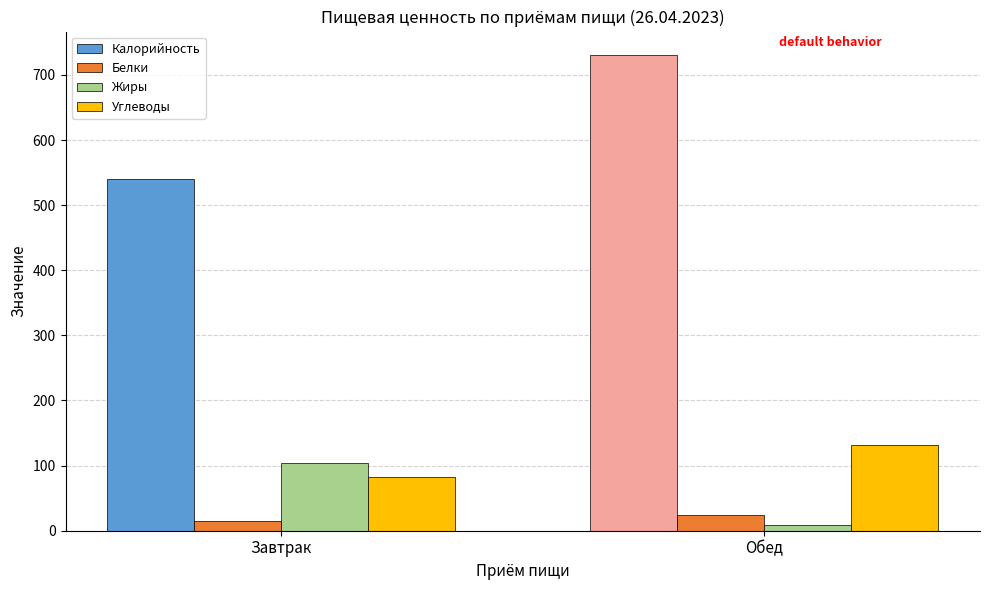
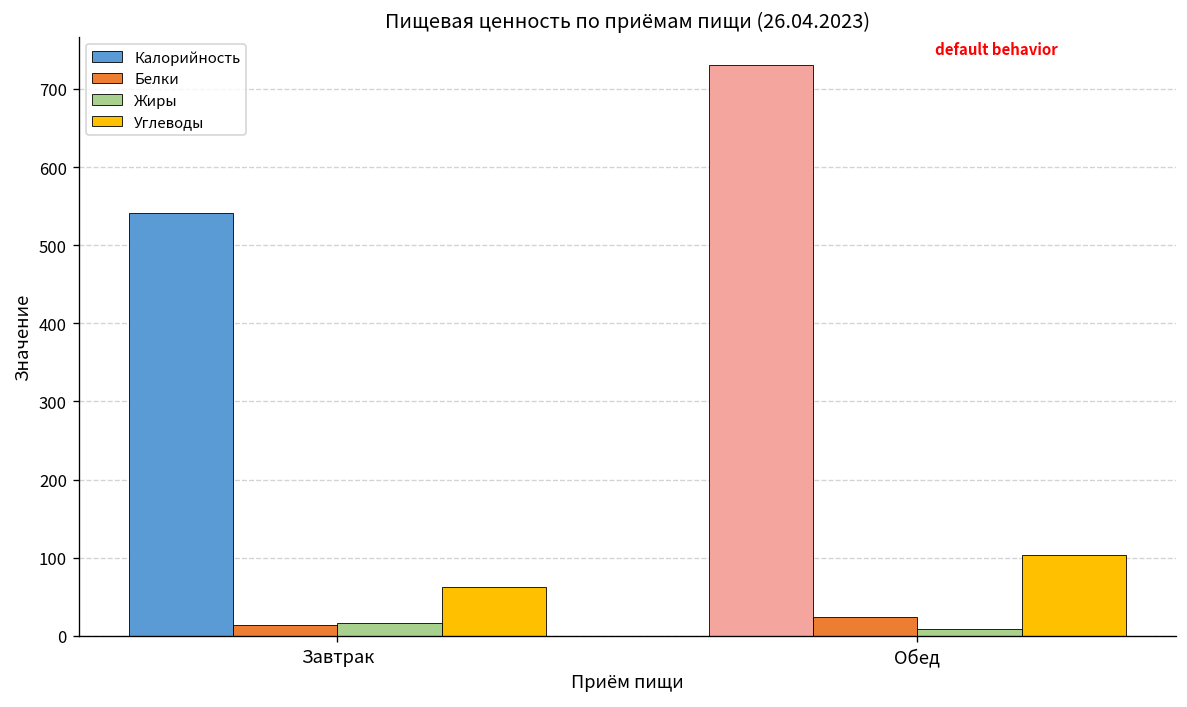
  {
    "Калорийность": {
      "Завтрак": 540,
      "Обед": 730
    },
    "Белки": {
      "Завтрак": 10,
      "Обед": 20
    },
    "Жиры": {
-     "Завтрак": 100,
+     "Завтрак": 20,
      "Обед": 10
    },
    "Углеводы": {
-     "Завтрак": 80,
-     "Обед": 130
+     "Завтрак": 60,
+     "Обед": 100
    }
  }
